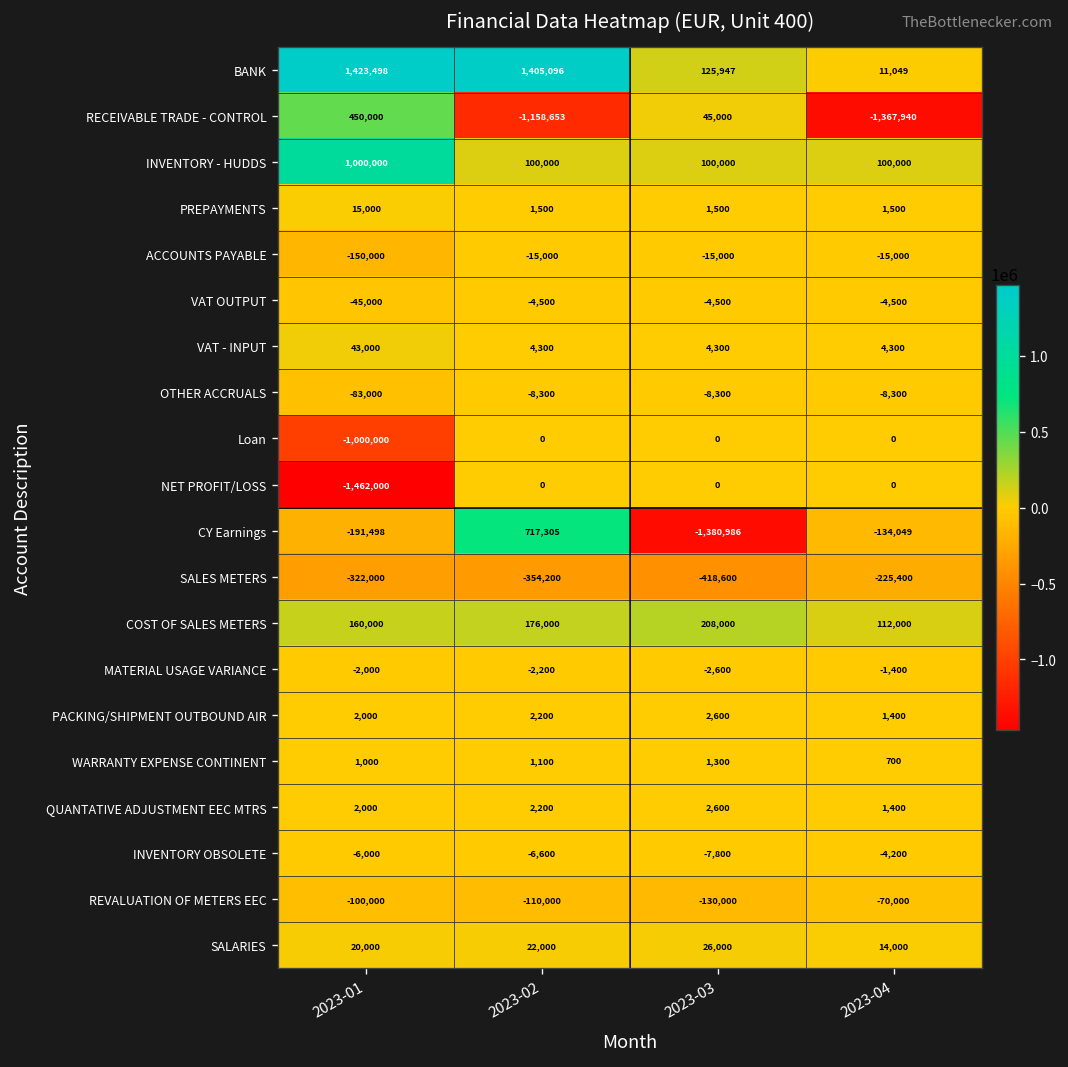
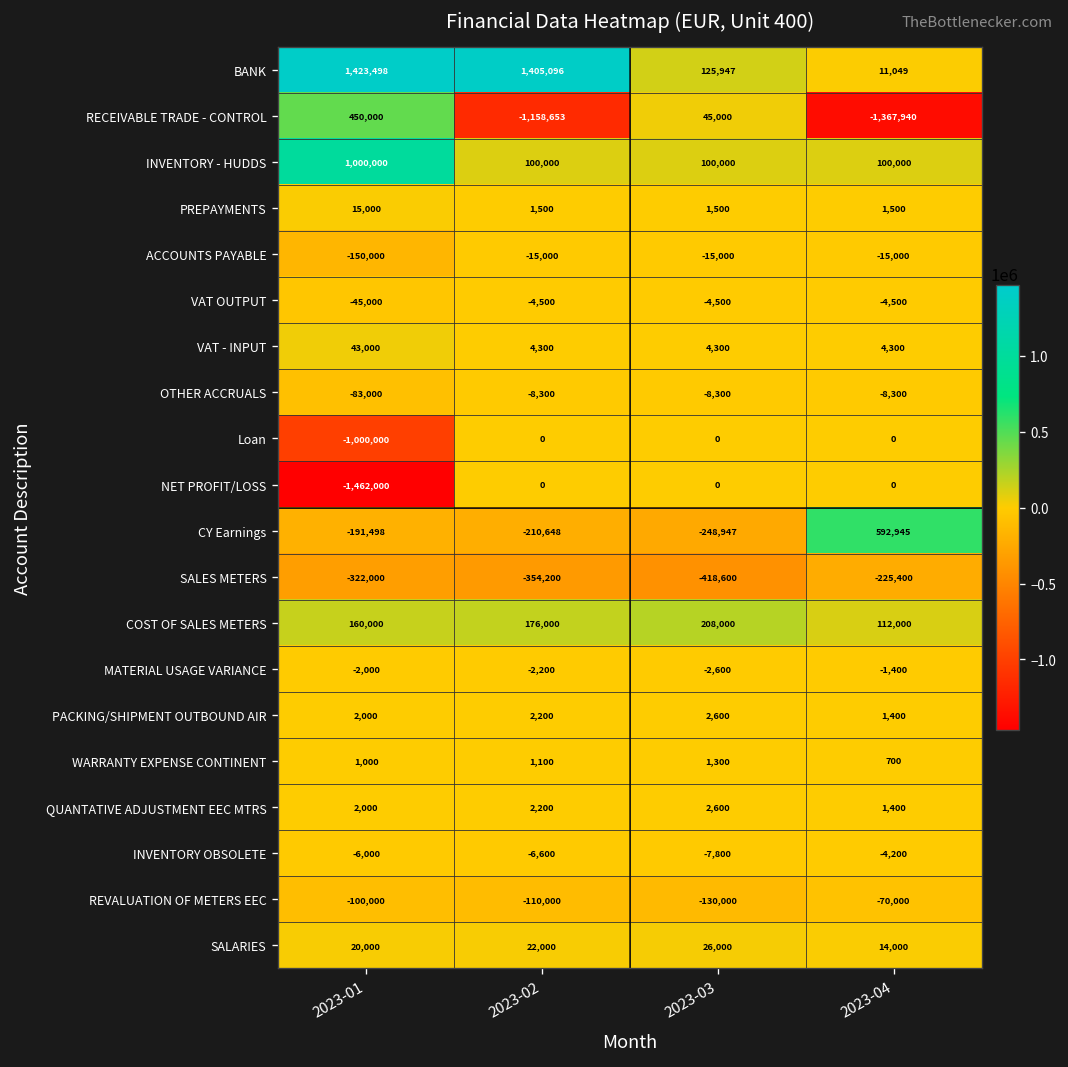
  {
    "BANK": {
      "2023-01": "1,423,498",
      "2023-02": "1,405,096",
      "2023-03": "125,947",
      "2023-04": "11,049"
    },
    "RECEIVABLE TRADE - CONTROL": {
      "2023-01": "450,000",
      "2023-02": "-1,158,653",
      "2023-03": "45,000",
      "2023-04": "-1,367,940"
    },
    "INVENTORY - HUDDS": {
      "2023-01": "1,000,000",
      "2023-02": "100,000",
      "2023-03": "100,000",
      "2023-04": "100,000"
    },
    "PREPAYMENTS": {
      "2023-01": "15,000",
      "2023-02": "1,500",
      "2023-03": "1,500",
      "2023-04": "1,500"
    },
    "ACCOUNTS PAYABLE": {
      "2023-01": "-150,000",
      "2023-02": "-15,000",
      "2023-03": "-15,000",
      "2023-04": "-15,000"
    },
    "VAT OUTPUT": {
      "2023-01": "-45,000",
      "2023-02": "-4,500",
      "2023-03": "-4,500",
      "2023-04": "-4,500"
    },
    "VAT - INPUT": {
      "2023-01": "43,000",
      "2023-02": "4,300",
      "2023-03": "4,300",
      "2023-04": "4,300"
    },
    "OTHER ACCRUALS": {
      "2023-01": "-83,000",
      "2023-02": "-8,300",
      "2023-03": "-8,300",
      "2023-04": "-8,300"
    },
    "Loan": {
      "2023-01": "-1,000,000",
      "2023-02": "0",
      "2023-03": "0",
      "2023-04": "0"
    },
    "NET PROFIT/LOSS": {
      "2023-01": "-1,462,000",
      "2023-02": "0",
      "2023-03": "0",
      "2023-04": "0"
    },
    "CY Earnings": {
      "2023-01": "-191,498",
-     "2023-02": "717,305",
-     "2023-03": "-1,380,986",
-     "2023-04": "-134,049"
+     "2023-02": "-210,648",
+     "2023-03": "-248,947",
+     "2023-04": "592,945"
    },
    "SALES METERS": {
      "2023-01": "-322,000",
      "2023-02": "-354,200",
      "2023-03": "-418,600",
      "2023-04": "-225,400"
    },
    "COST OF SALES METERS": {
      "2023-01": "160,000",
      "2023-02": "176,000",
      "2023-03": "208,000",
      "2023-04": "112,000"
    },
    "MATERIAL USAGE VARIANCE": {
      "2023-01": "-2,000",
      "2023-02": "-2,200",
      "2023-03": "-2,600",
      "2023-04": "-1,400"
    },
    "PACKING/SHIPMENT OUTBOUND AIR": {
      "2023-01": "2,000",
      "2023-02": "2,200",
      "2023-03": "2,600",
      "2023-04": "1,400"
    },
    "WARRANTY EXPENSE CONTINENT": {
      "2023-01": "1,000",
      "2023-02": "1,100",
      "2023-03": "1,300",
      "2023-04": "700"
    },
    "QUANTATIVE ADJUSTMENT EEC MTRS": {
      "2023-01": "2,000",
      "2023-02": "2,200",
      "2023-03": "2,600",
      "2023-04": "1,400"
    },
    "INVENTORY OBSOLETE": {
      "2023-01": "-6,000",
      "2023-02": "-6,600",
      "2023-03": "-7,800",
      "2023-04": "-4,200"
    },
    "REVALUATION OF METERS EEC": {
      "2023-01": "-100,000",
      "2023-02": "-110,000",
      "2023-03": "-130,000",
      "2023-04": "-70,000"
    },
    "SALARIES": {
      "2023-01": "20,000",
      "2023-02": "22,000",
      "2023-03": "26,000",
      "2023-04": "14,000"
    }
  }
